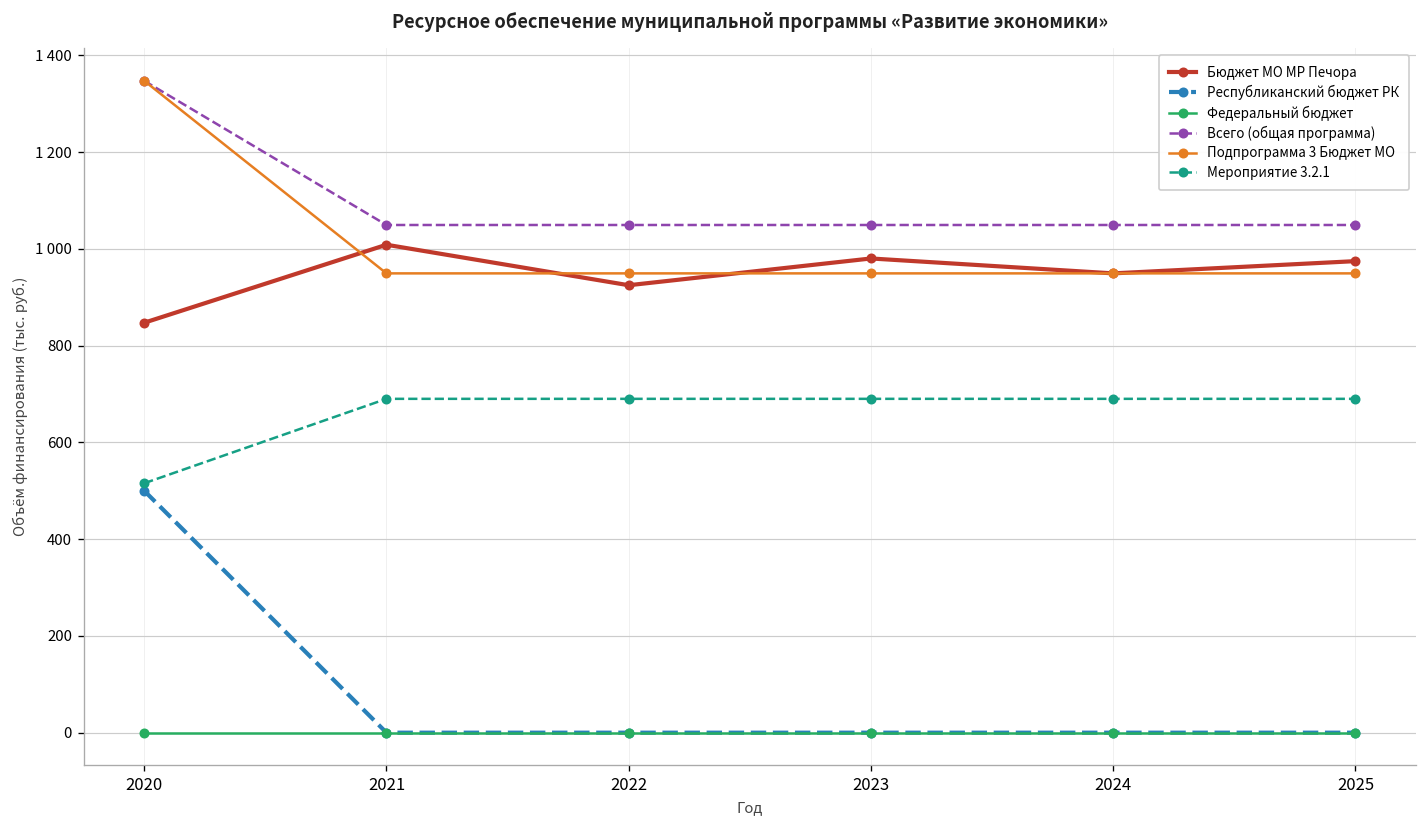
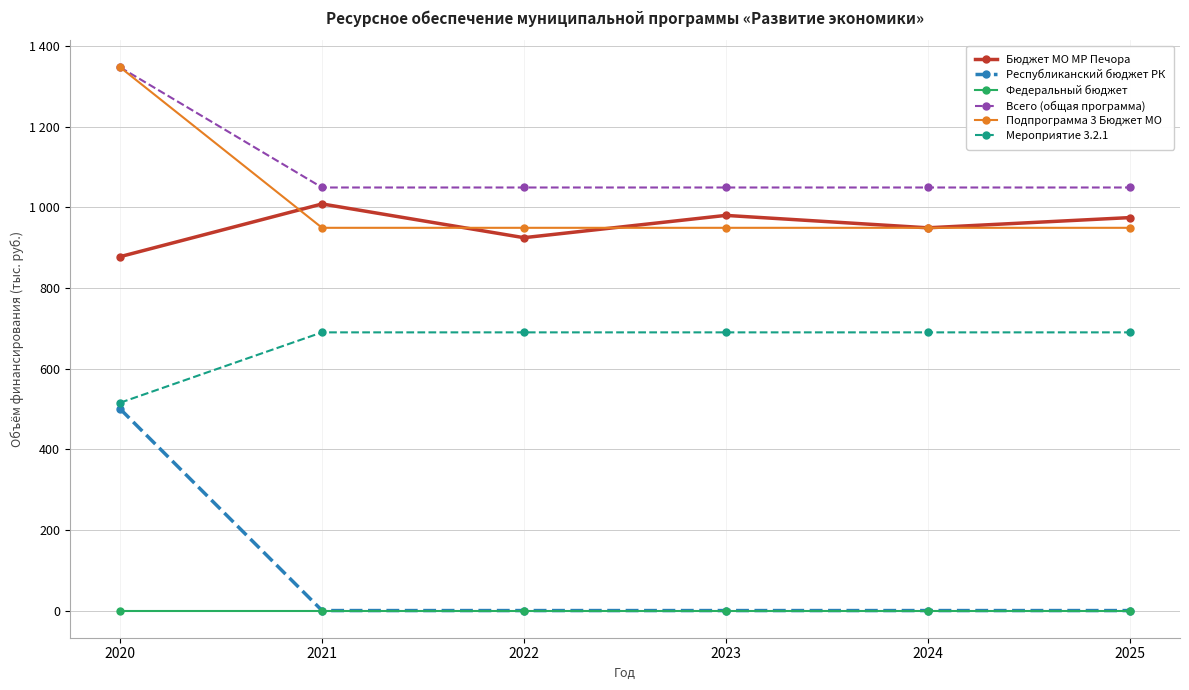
  {
    "Бюджет МО МР Печора": {
-     "2020": 850,
+     "2020": 880,
      "2021": 1010,
      "2022": 920,
      "2023": 980,
      "2025": 970
    },
    "Республиканский бюджет РК": {
      "2020": 500
    },
    "Всего (общая программа)": {
      "2021": 1050,
      "2022": 1050,
      "2023": 1050,
      "2024": 1050,
      "2025": 1050
    },
    "Подпрограмма 3 Бюджет МО": {
      "2021": 950,
      "2022": 950,
      "2023": 950,
      "2025": 950
    }
  }
